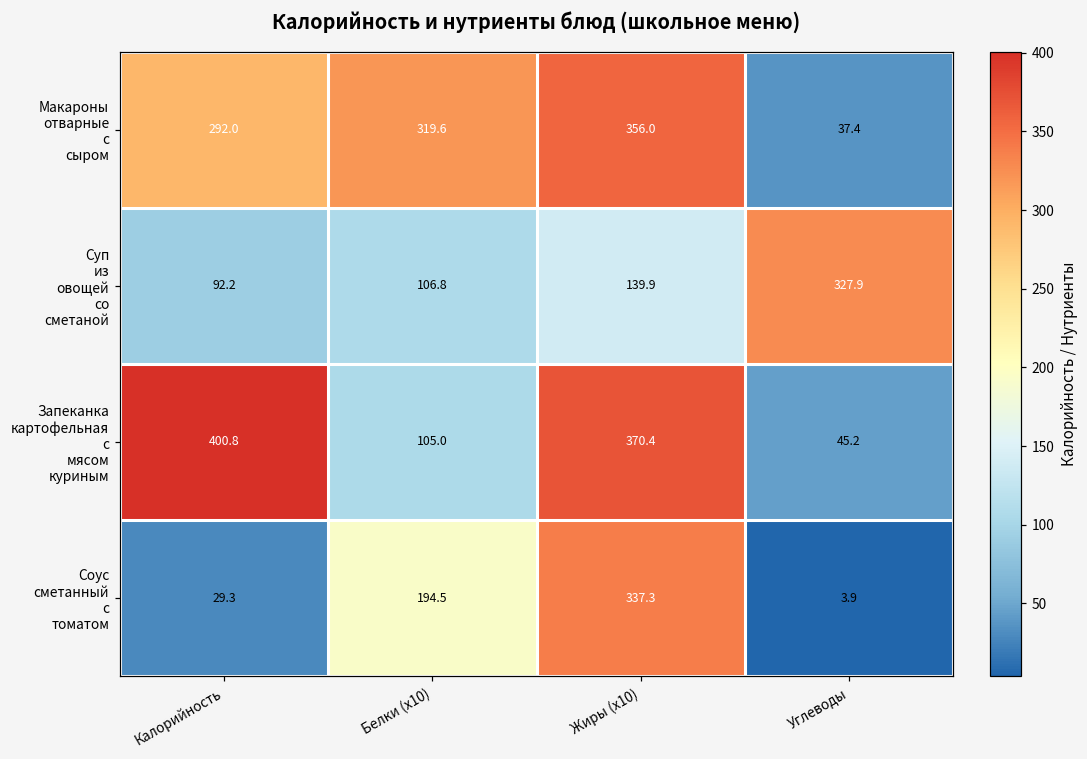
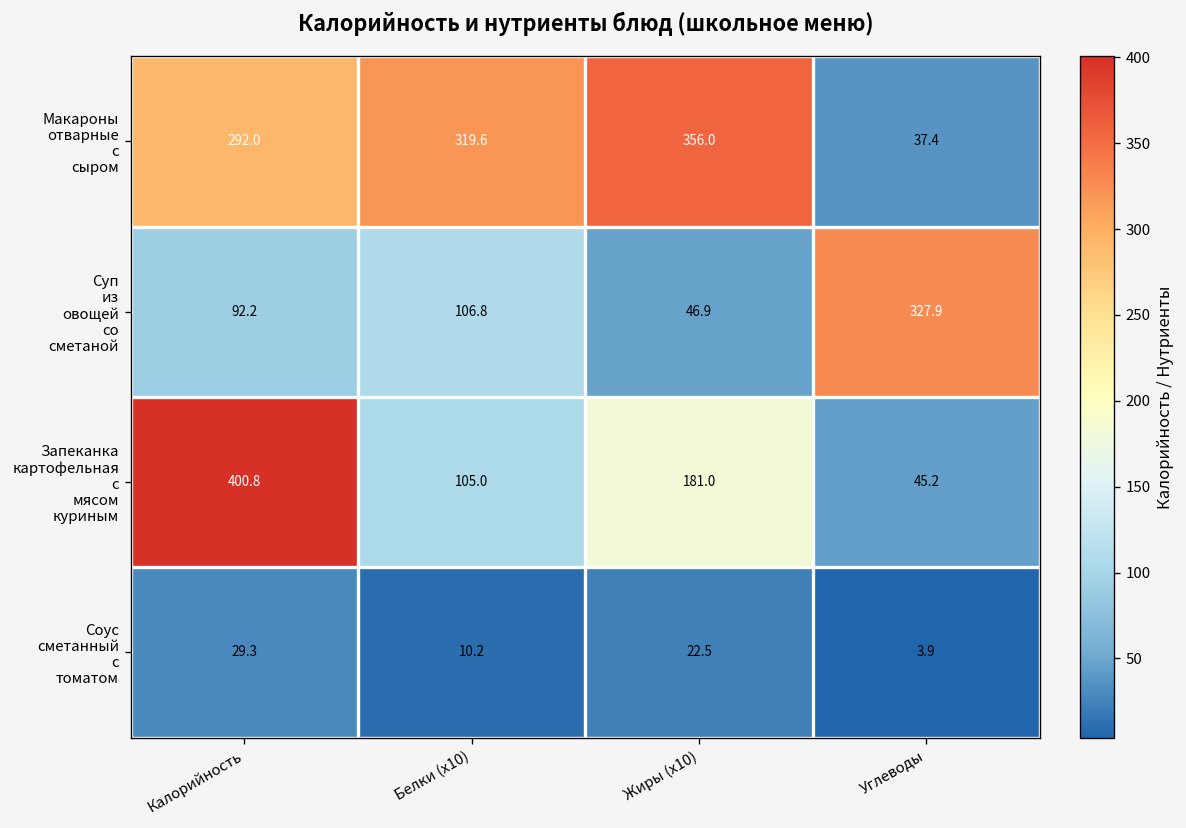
  {
    "Макароны отварные с сыром": {
      "Калорийность": 292.0,
      "Белки (x10)": 319.6,
      "Жиры (x10)": 356.0,
      "Углеводы": 37.4
    },
    "Суп из овощей со сметаной": {
      "Калорийность": 92.2,
      "Белки (x10)": 106.8,
-     "Жиры (x10)": 139.9,
+     "Жиры (x10)": 46.9,
      "Углеводы": 327.9
    },
    "Запеканка картофельная с мясом куриным": {
      "Калорийность": 400.8,
      "Белки (x10)": 105.0,
-     "Жиры (x10)": 370.4,
+     "Жиры (x10)": 181.0,
      "Углеводы": 45.2
    },
    "Соус сметанный с томатом": {
      "Калорийность": 29.3,
-     "Белки (x10)": 194.5,
-     "Жиры (x10)": 337.3,
+     "Белки (x10)": 10.2,
+     "Жиры (x10)": 22.5,
      "Углеводы": 3.9
    }
  }
